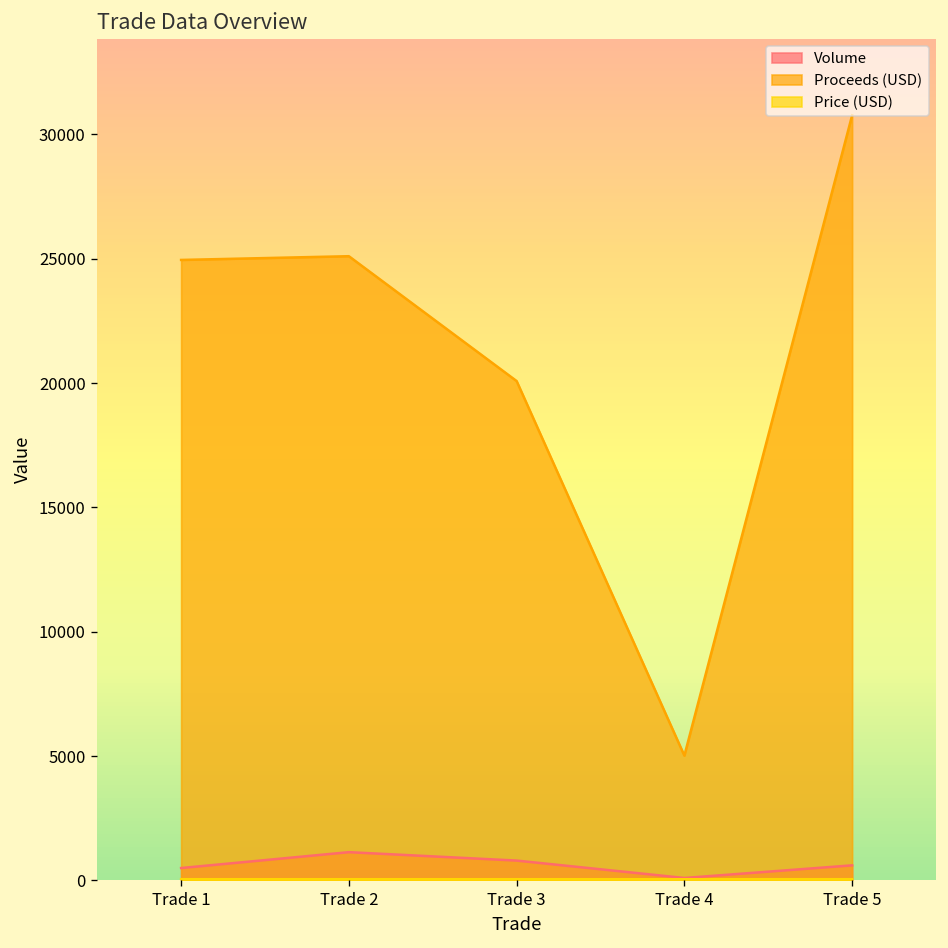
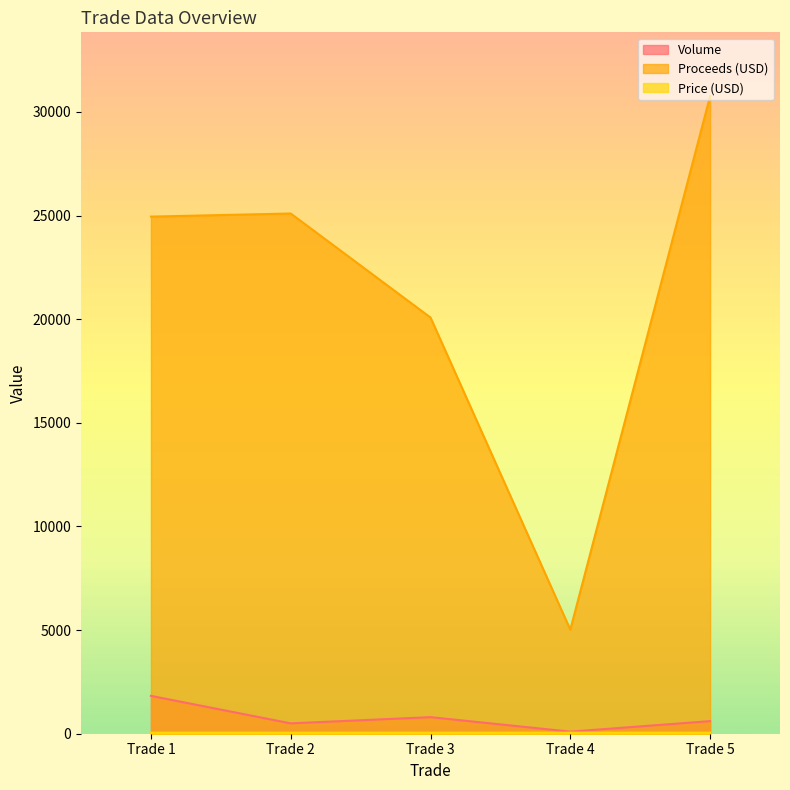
  {
    "Volume": {
-     "Trade 1": 500,
-     "Trade 2": 1100,
+     "Trade 1": 1800,
+     "Trade 2": 500,
      "Trade 3": 800,
      "Trade 5": 600
    }
  }
